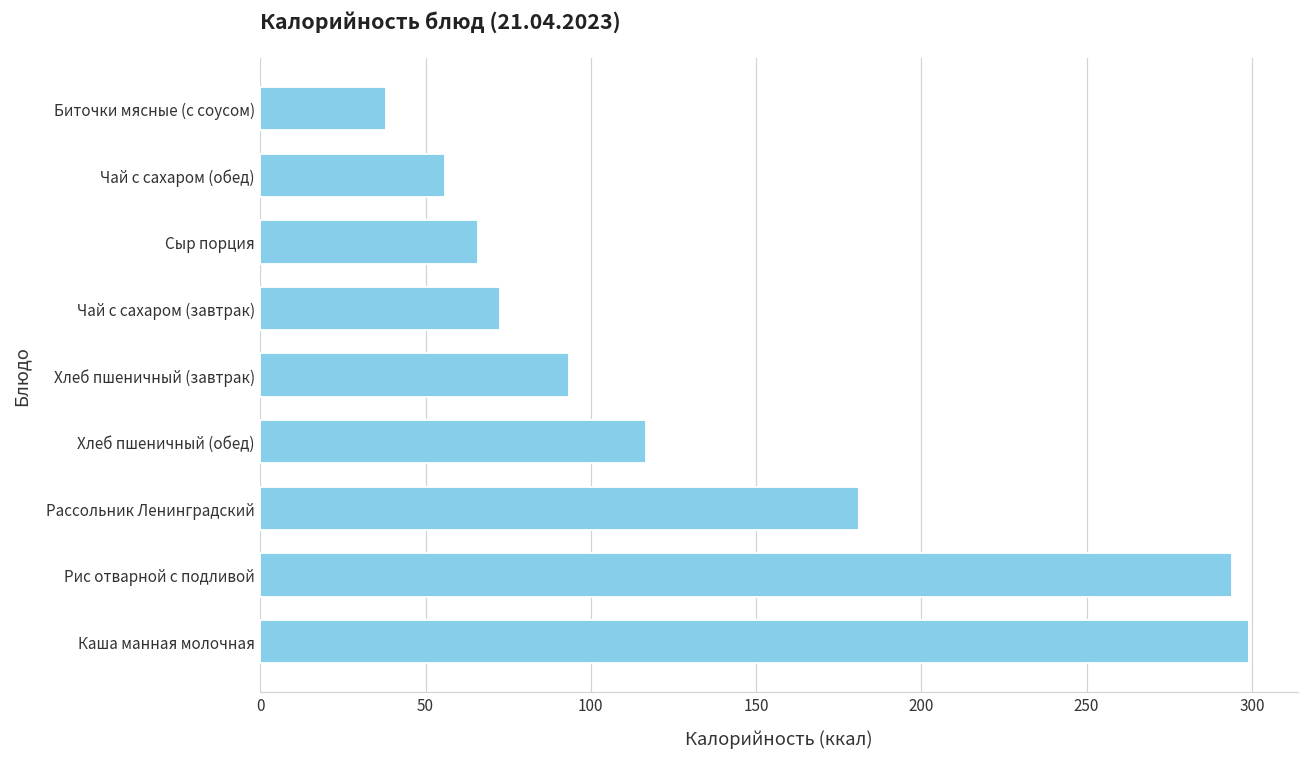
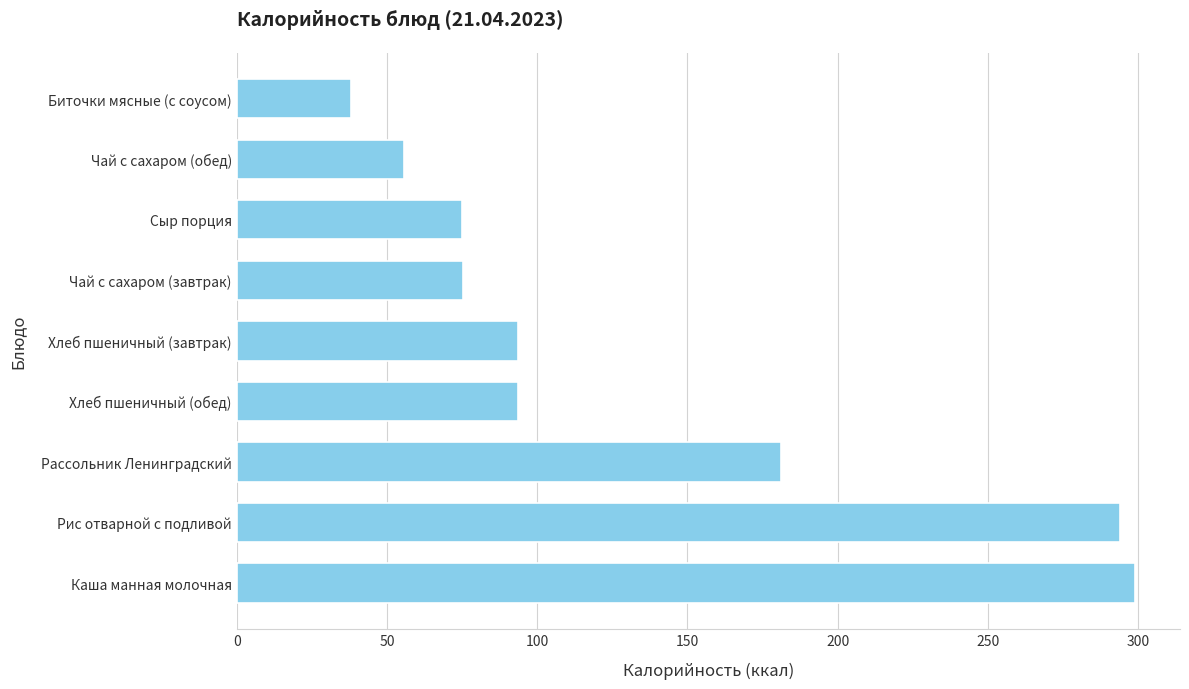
  {
    "Биточки мясные (с соусом)": 38,
    "Чай с сахаром (обед)": 56,
-   "Сыр порция": 66,
-   "Чай с сахаром (завтрак)": 72,
+   "Сыр порция": 75,
+   "Чай с сахаром (завтрак)": 75,
    "Хлеб пшеничный (завтрак)": 94,
-   "Хлеб пшеничный (обед)": 117,
+   "Хлеб пшеничный (обед)": 94,
    "Рассольник Ленинградский": 181,
    "Рис отварной с подливой": 294,
    "Каша манная молочная": 299
  }
